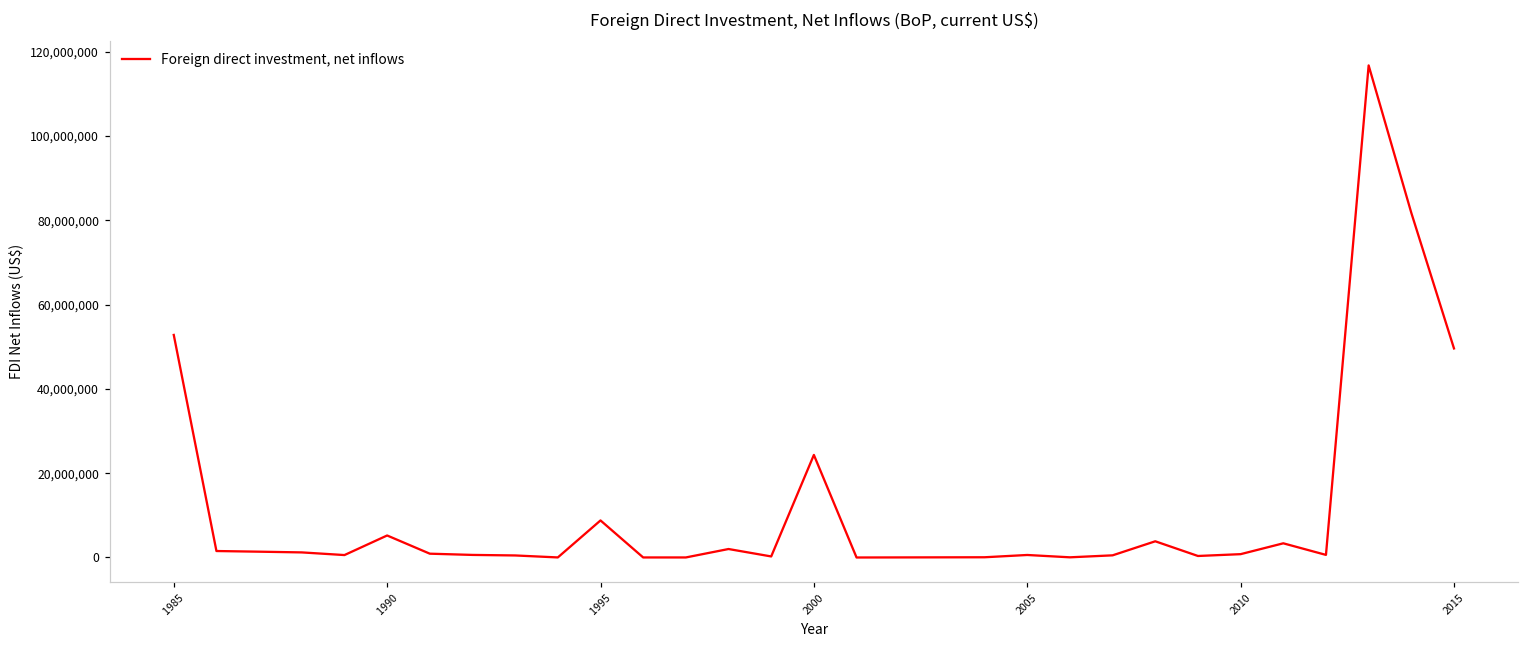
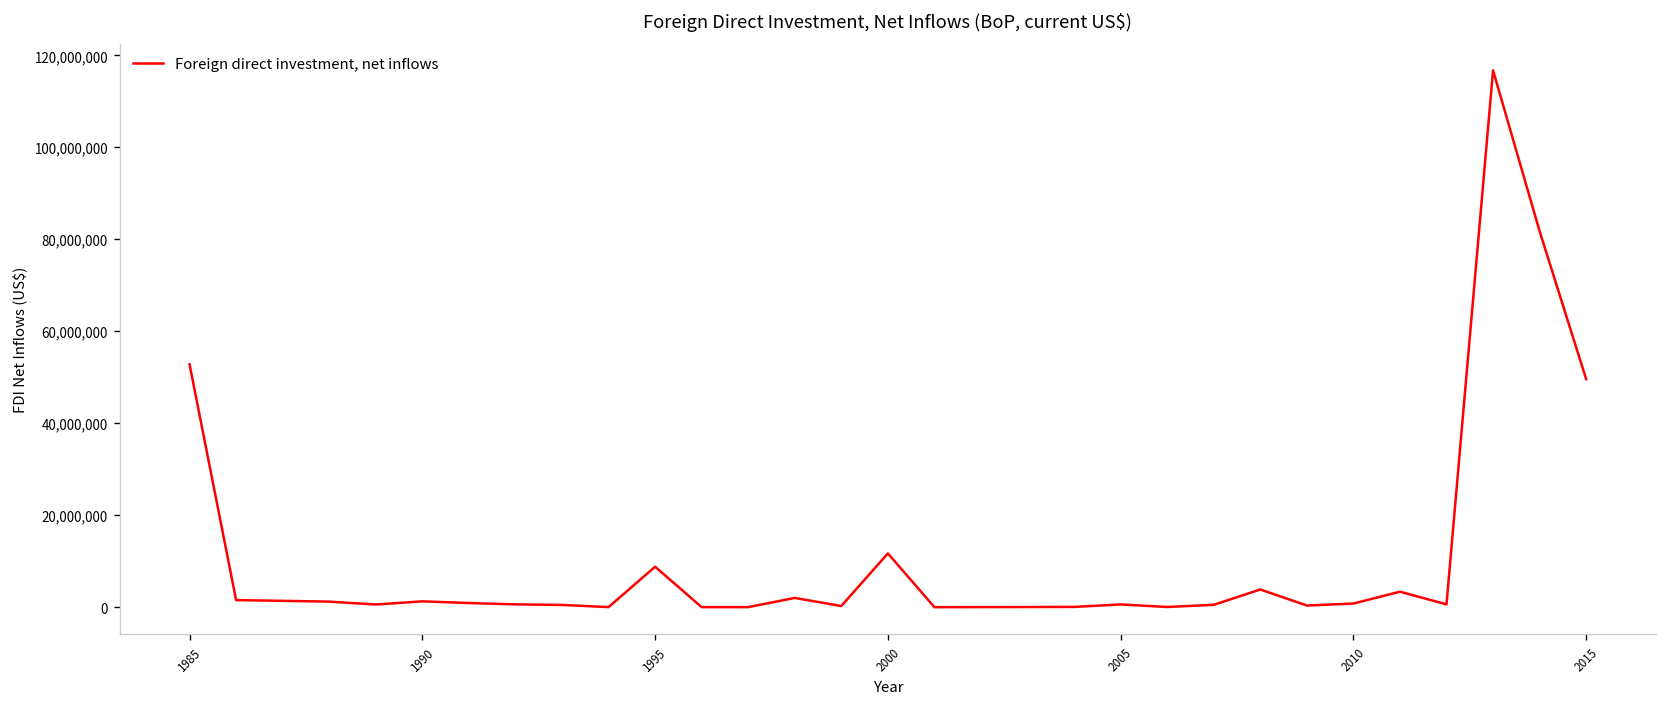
  {
    "1985": "53,000,000",
-   "1990": "5,000,000",
+   "1990": "1,000,000",
    "1995": "9,000,000",
-   "2000": "24,000,000",
+   "2000": "12,000,000",
    "2005": "1,000,000",
    "2010": "1,000,000",
    "2015": "50,000,000"
  }
